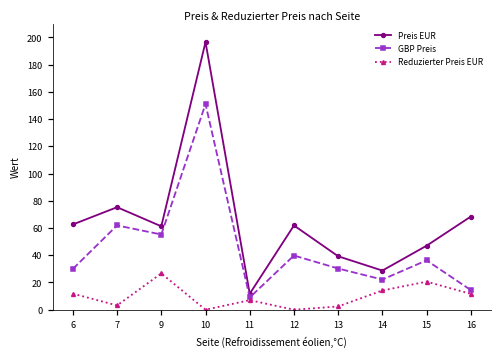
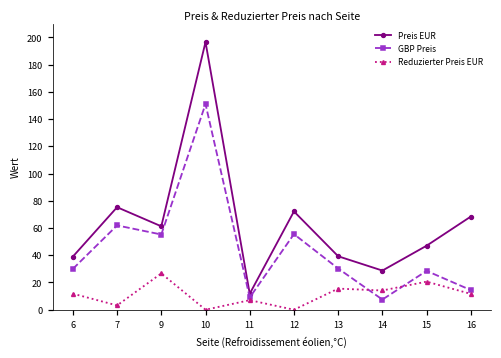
  {
    "Preis EUR": {
-     "6": 63,
+     "6": 39,
      "7": 75,
      "9": 61,
      "10": 197,
      "11": 12,
-     "12": 62,
+     "12": 72,
      "13": 39,
      "14": 29,
      "15": 47,
      "16": 68
    },
    "GBP Preis": {
      "6": 30,
      "7": 62,
      "9": 55,
      "10": 151,
-     "12": 40,
+     "12": 56,
      "13": 30,
-     "14": 22,
-     "15": 36,
+     "14": 7,
+     "15": 29,
      "16": 14
    },
    "Reduzierter Preis EUR": {
      "6": 12,
      "7": 3,
      "9": 27,
      "10": 0,
      "12": 0,
-     "13": 2,
+     "13": 16,
      "14": 14,
      "15": 21,
      "16": 12
    }
  }
